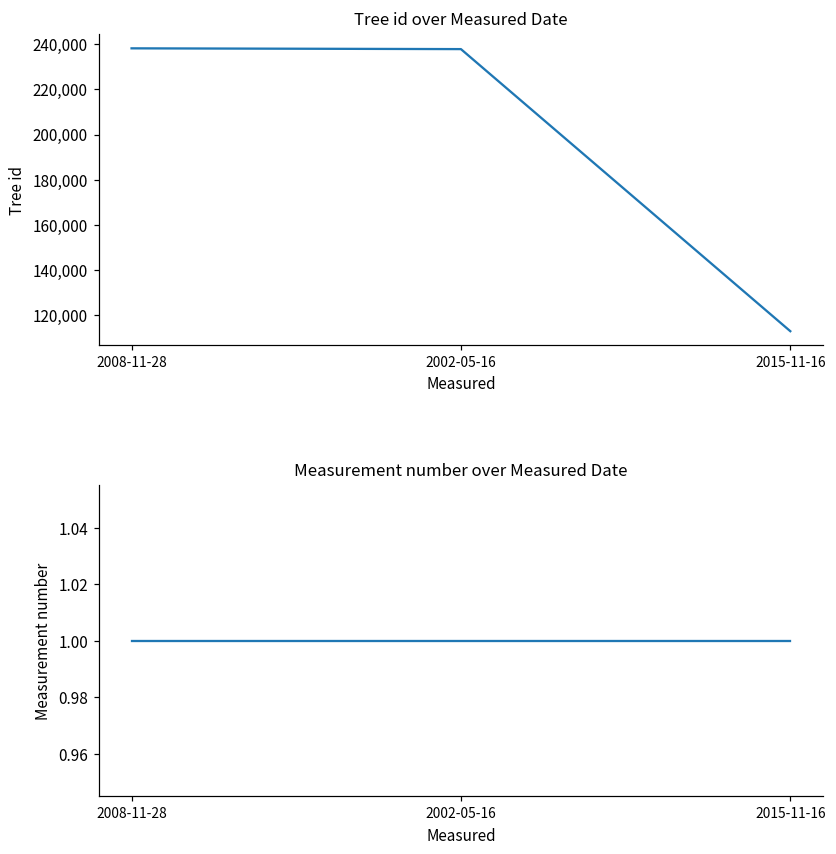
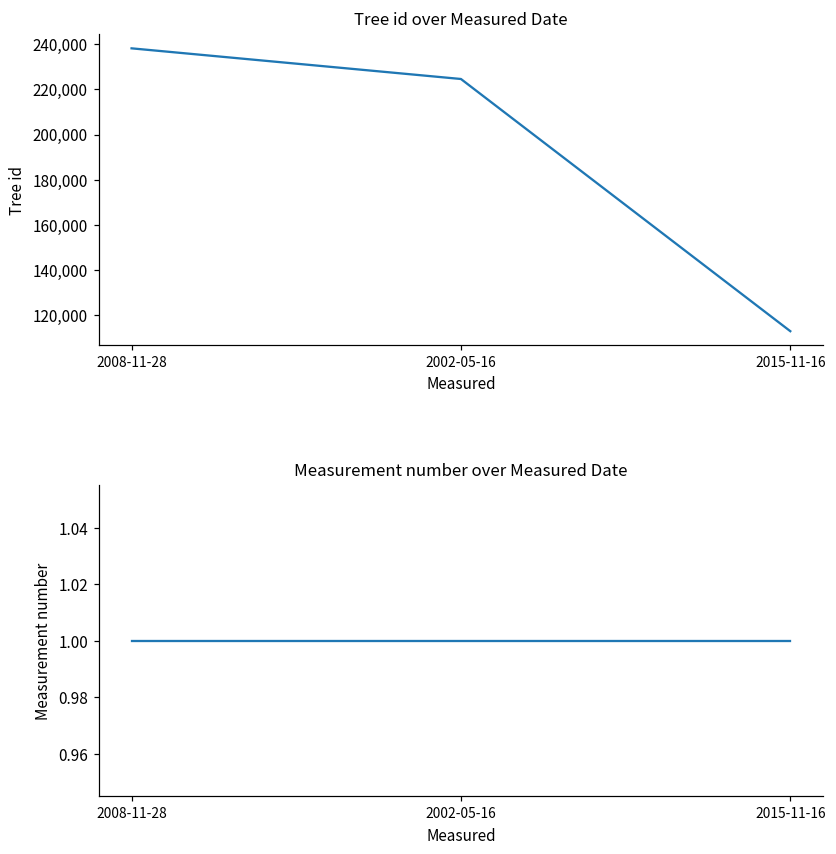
  {
    "Tree id over Measured Date": {
      "2008-11-28": "238,000",
-     "2002-05-16": "238,000",
+     "2002-05-16": "225,000",
      "2015-11-16": "113,000"
    },
    "Measurement number over Measured Date": {
      "2008-11-28": "1.000",
      "2002-05-16": "1.000",
      "2015-11-16": "1.000"
    }
  }
